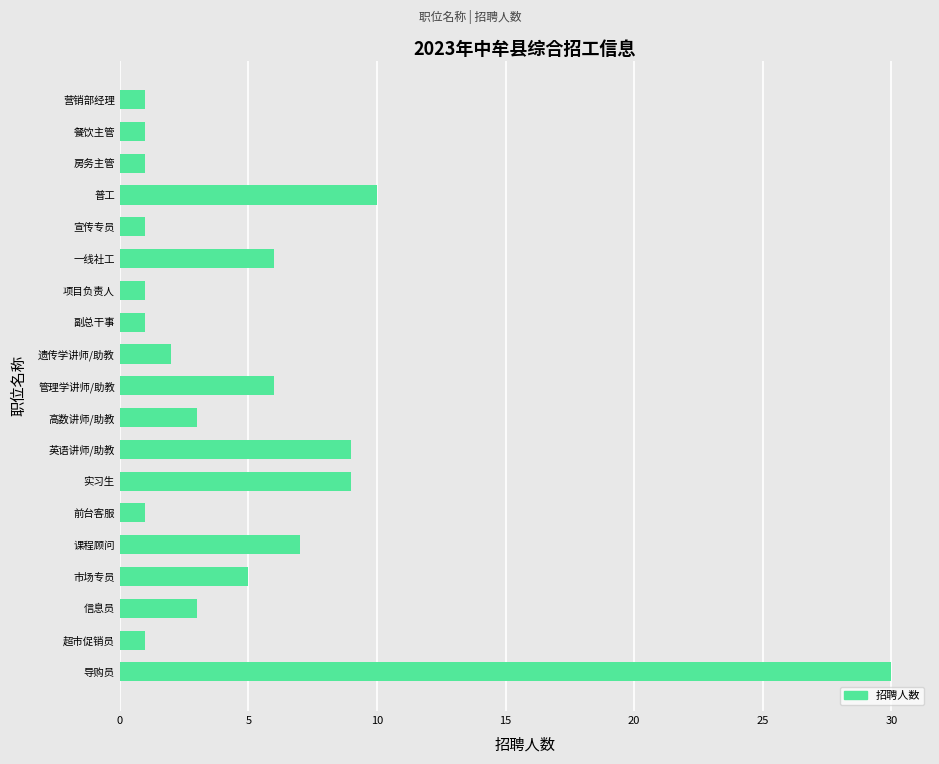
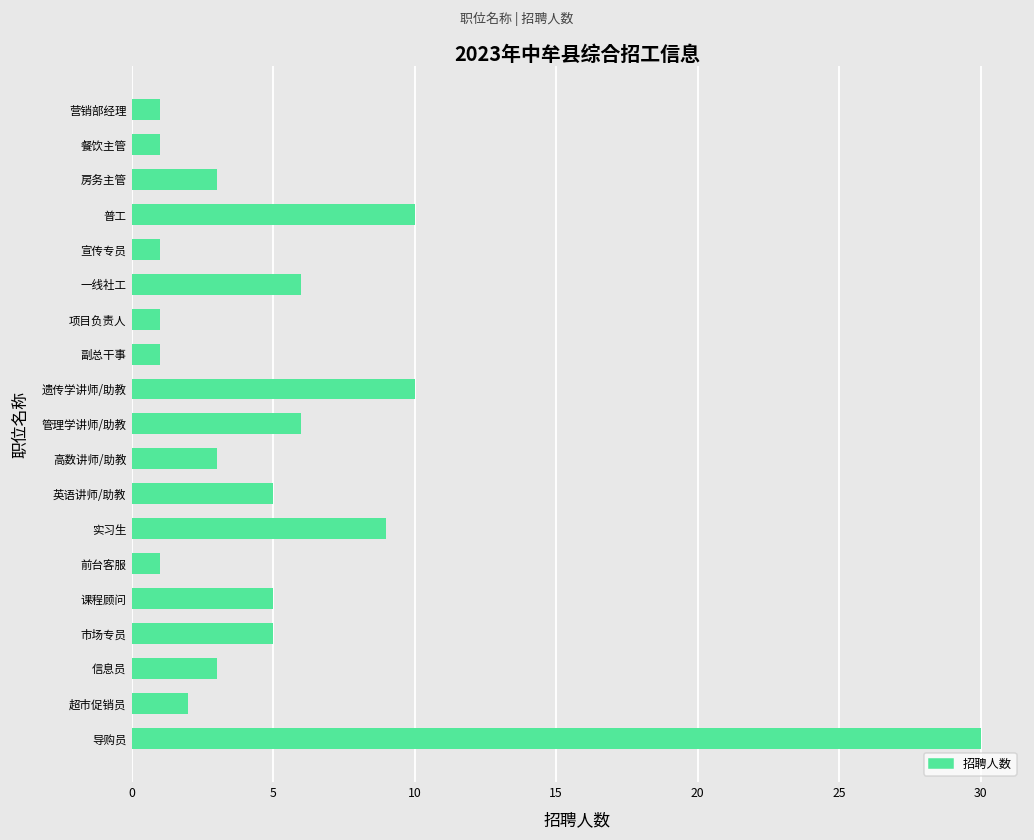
  {
    "营销部经理": 1,
    "餐饮主管": 1,
-   "房务主管": 1,
+   "房务主管": 3,
    "普工": 10,
    "宣传专员": 1,
    "一线社工": 6,
    "项目负责人": 1,
    "副总干事": 1,
-   "遗传学讲师/助教": 2,
+   "遗传学讲师/助教": 10,
    "管理学讲师/助教": 6,
    "高数讲师/助教": 3,
-   "英语讲师/助教": 9,
+   "英语讲师/助教": 5,
    "实习生": 9,
    "前台客服": 1,
-   "课程顾问": 7,
+   "课程顾问": 5,
    "市场专员": 5,
    "信息员": 3,
-   "超市促销员": 1,
+   "超市促销员": 2,
    "导购员": 30
  }
